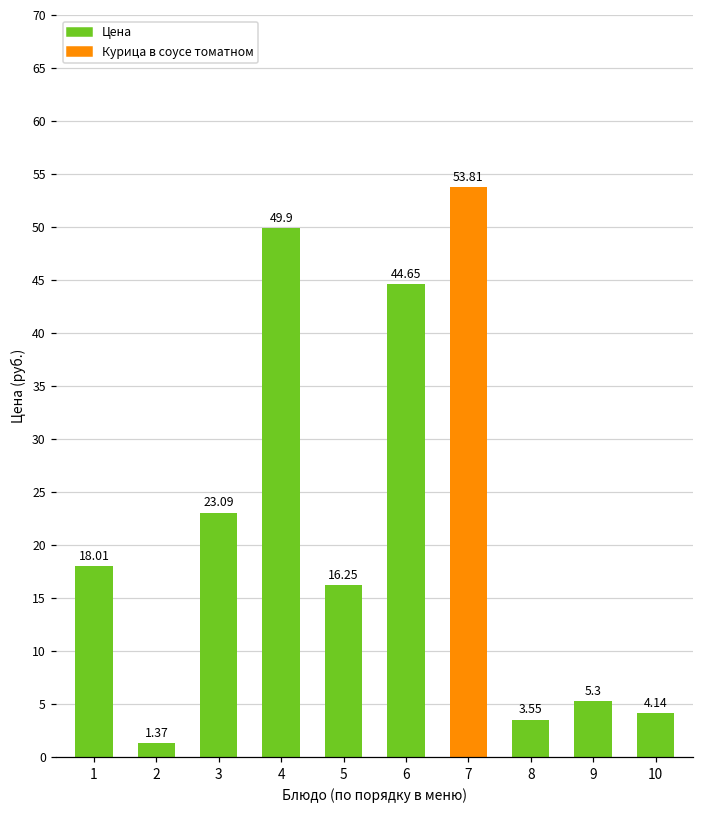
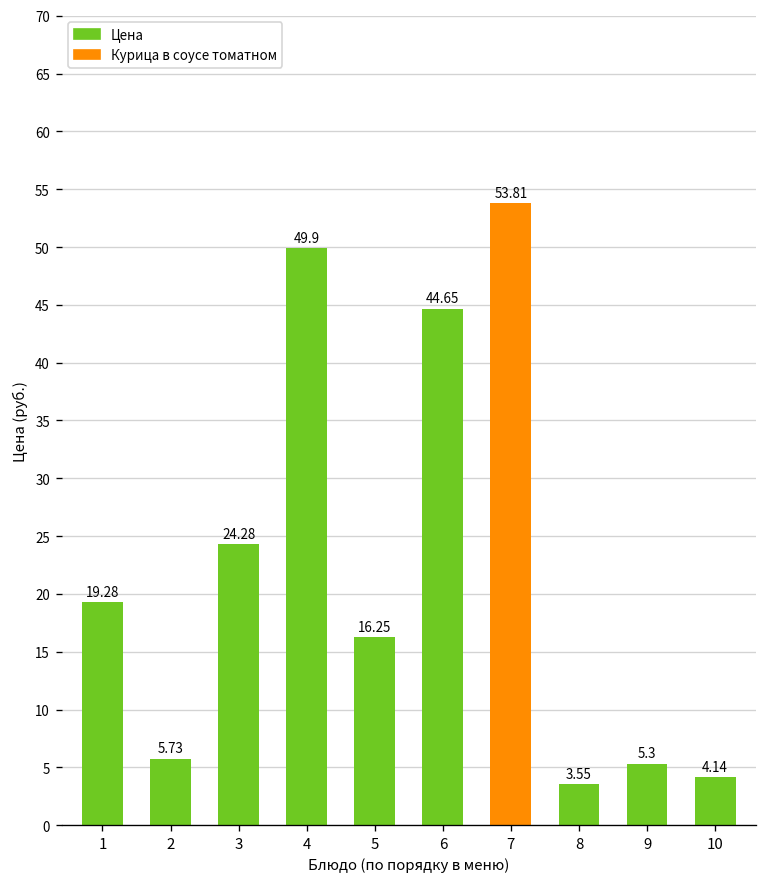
  {
-   "1": 18.01,
-   "2": 1.37,
-   "3": 23.09,
+   "1": 19.28,
+   "2": 5.73,
+   "3": 24.28,
    "4": 49.9,
    "5": 16.25,
    "6": 44.65,
    "7": 53.81,
    "8": 3.55,
    "9": 5.3,
    "10": 4.14
  }
